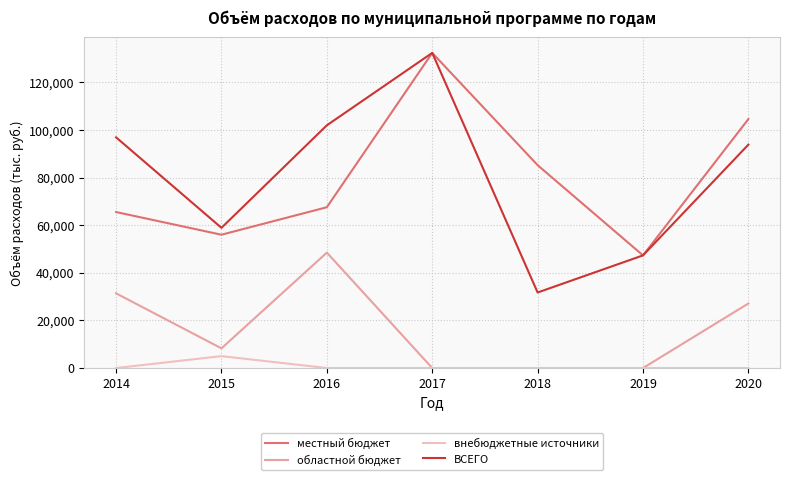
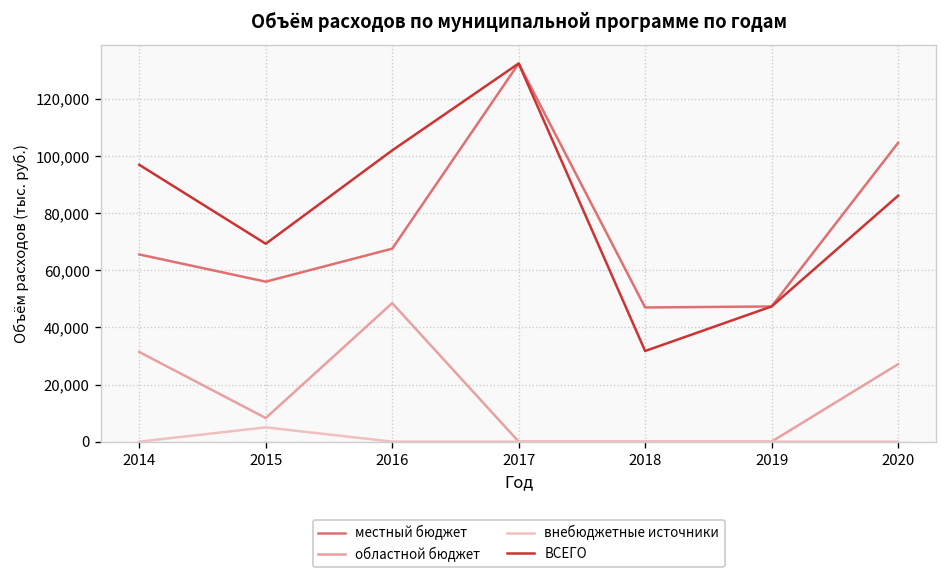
  {
    "местный бюджет": {
      "2014": "66,000",
      "2015": "56,000",
      "2016": "68,000",
-     "2018": "85,000",
+     "2018": "47,000",
      "2020": "105,000"
    },
    "ВСЕГО": {
      "2014": "97,000",
-     "2015": "59,000",
+     "2015": "69,000",
      "2016": "102,000",
      "2018": "32,000",
-     "2020": "94,000"
+     "2020": "86,000"
    }
  }
